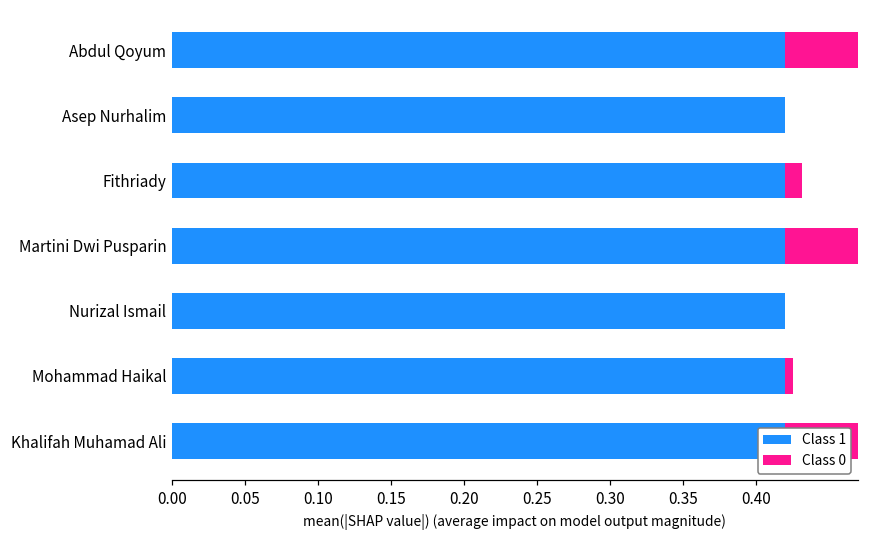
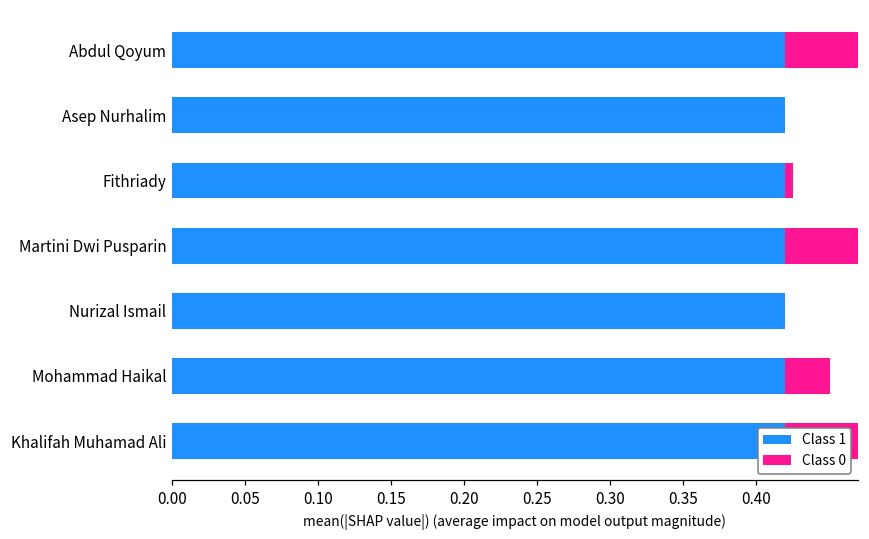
  {
    "Class 1": {
      "Abdul Qoyum": 0.420,
      "Asep Nurhalim": 0.420,
      "Fithriady": 0.420,
      "Martini Dwi Pusparin": 0.420,
      "Nurizal Ismail": 0.420,
      "Mohammad Haikal": 0.420
    },
    "Class 0": {
-     "Fithriady": 0.012,
-     "Mohammad Haikal": 0.006
+     "Fithriady": 0.006,
+     "Mohammad Haikal": 0.031
    }
  }
